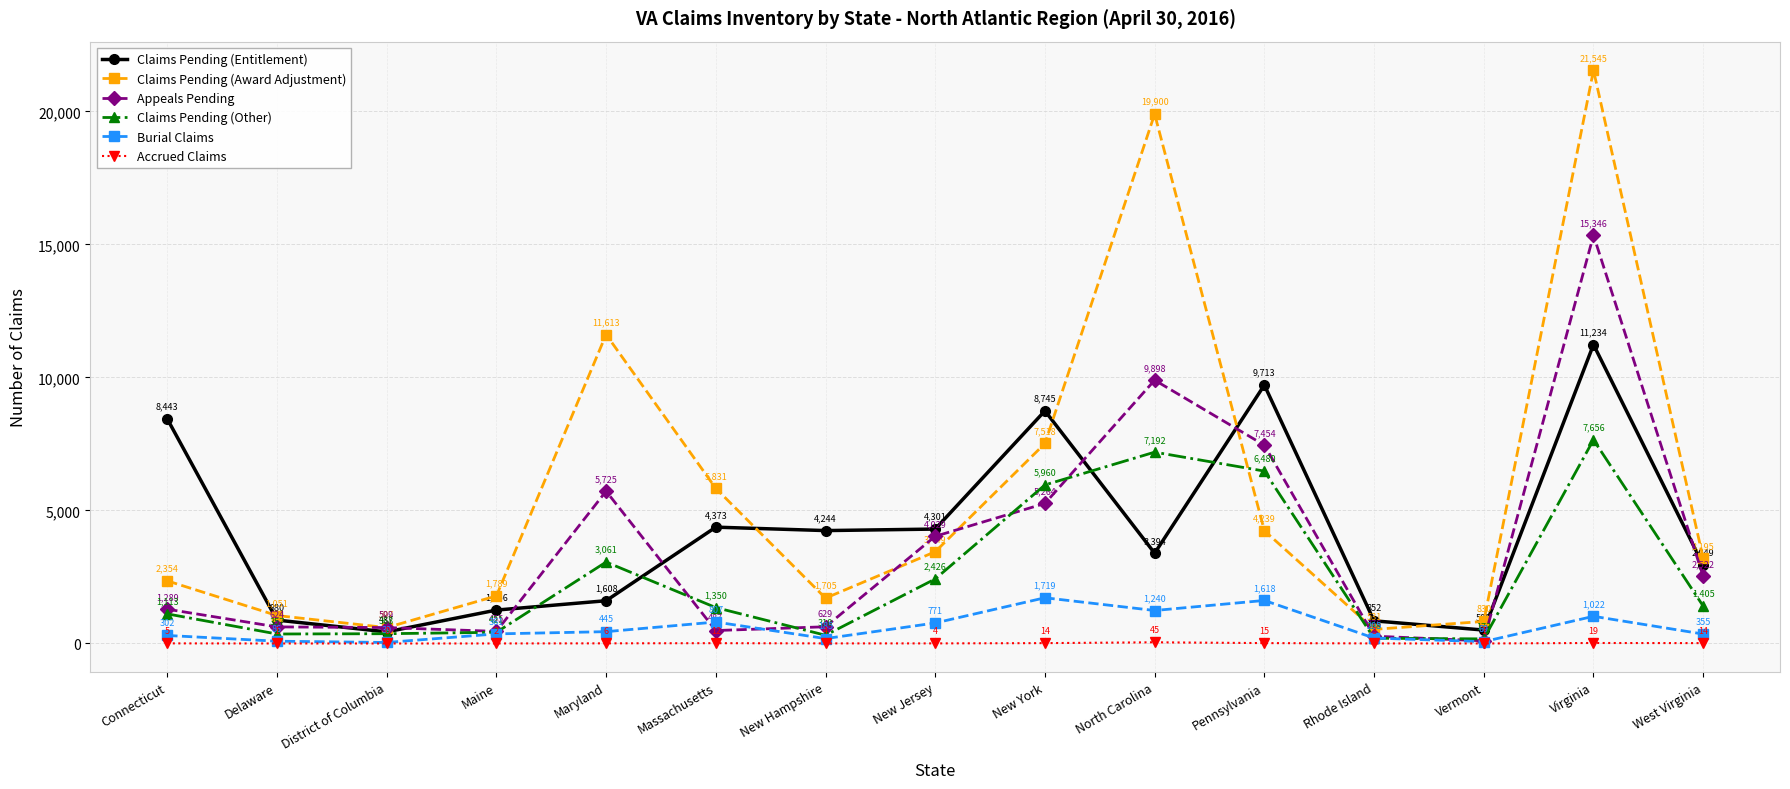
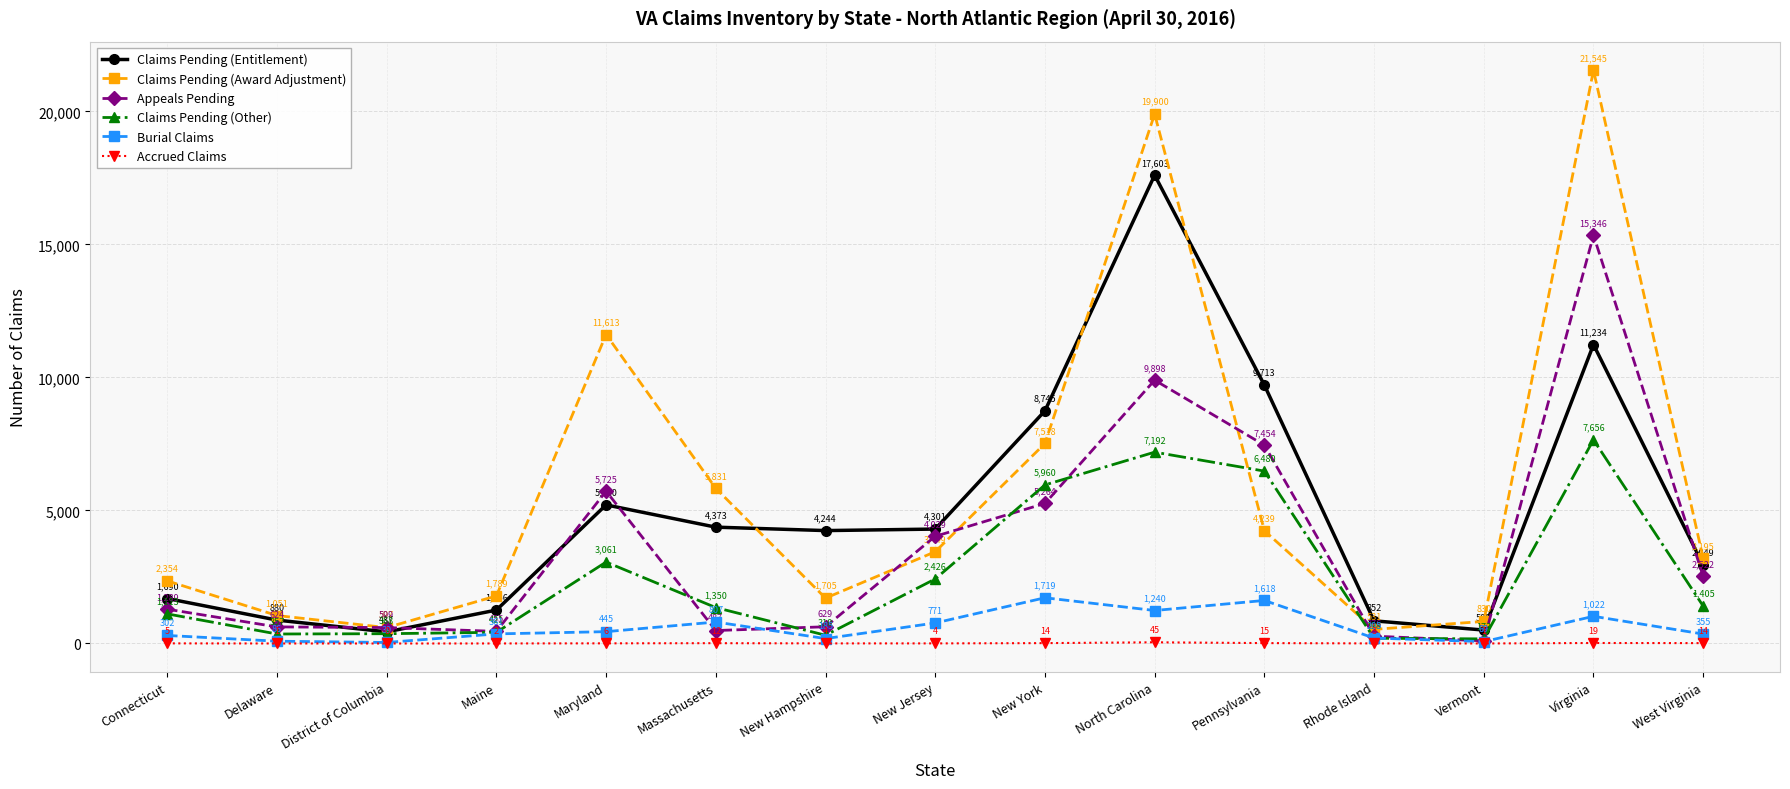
  {
    "Claims Pending (Entitlement)": {
-     "Connecticut": "8,443",
-     "Maryland": "1,608",
+     "Connecticut": "1,690",
+     "Maryland": "5,210",
      "Massachusetts": "4,373",
      "New Hampshire": "4,244",
      "New York": "8,745",
-     "North Carolina": "3,394",
+     "North Carolina": "17,603",
      "Pennsylvania": "9,713",
      "Rhode Island": "852",
      "Virginia": "11,234"
    },
    "Claims Pending (Award Adjustment)": {
      "Connecticut": "2,354",
      "Maine": "1,789",
      "Maryland": "11,613",
      "Massachusetts": "5,831",
      "New Hampshire": "1,705",
      "New York": "7,518",
      "North Carolina": "19,900",
      "Pennsylvania": "4,239",
      "Vermont": "830",
      "Virginia": "21,545"
    },
    "Appeals Pending": {
      "Maryland": "5,725",
      "New Hampshire": "629",
      "North Carolina": "9,898",
      "Pennsylvania": "7,454",
      "Virginia": "15,346"
    },
    "Claims Pending (Other)": {
      "Maryland": "3,061",
      "Massachusetts": "1,350",
      "New Jersey": "2,426",
      "New York": "5,960",
      "North Carolina": "7,192",
      "Pennsylvania": "6,480",
      "Virginia": "7,656",
      "West Virginia": "1,405"
    },
    "Burial Claims": {
      "Connecticut": "302",
      "Maryland": "445",
      "New Jersey": "771",
      "New York": "1,719",
      "North Carolina": "1,240",
      "Pennsylvania": "1,618",
      "Virginia": "1,022",
      "West Virginia": "355"
    },
    "Accrued Claims": {
      "New Jersey": "4",
      "New York": "14",
      "North Carolina": "45",
      "Pennsylvania": "15",
      "Virginia": "19"
    }
  }
